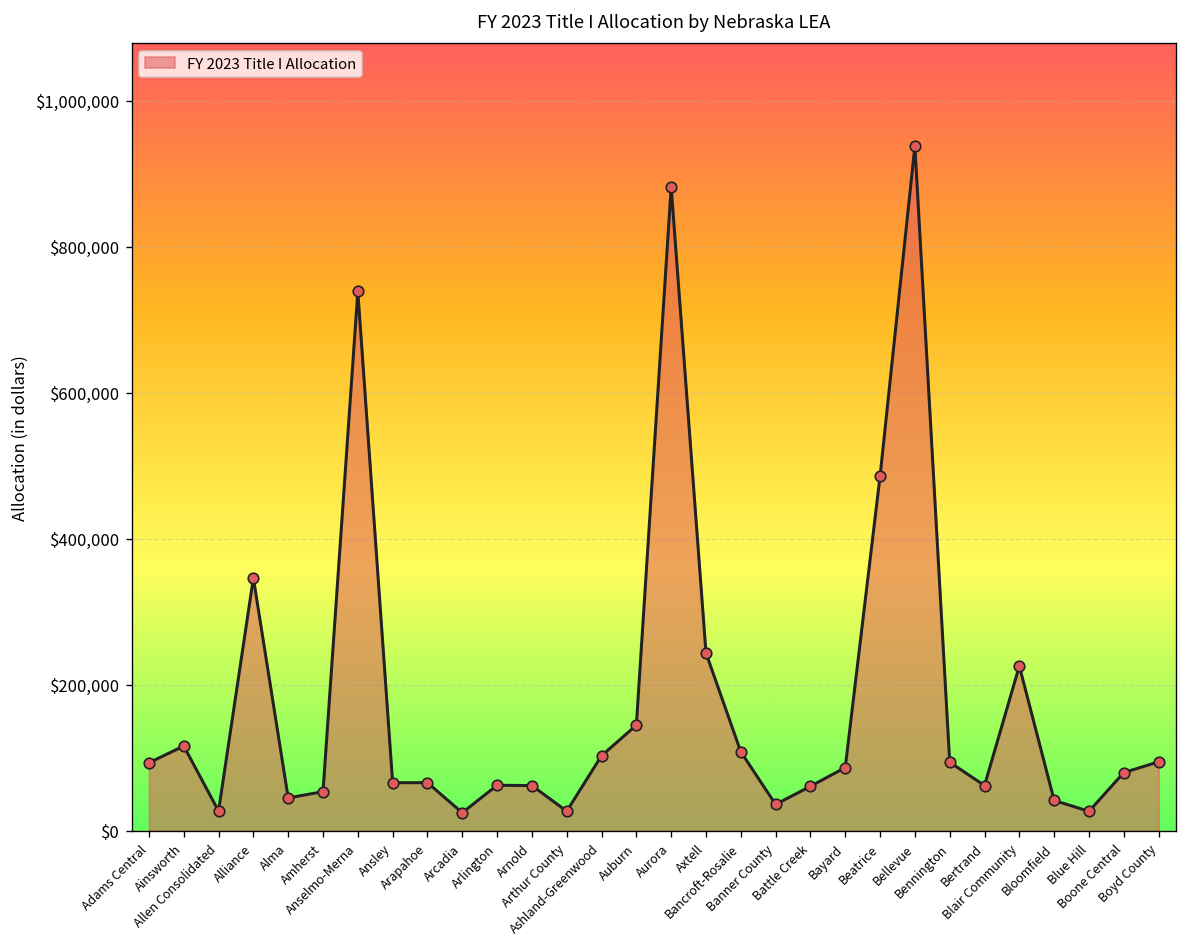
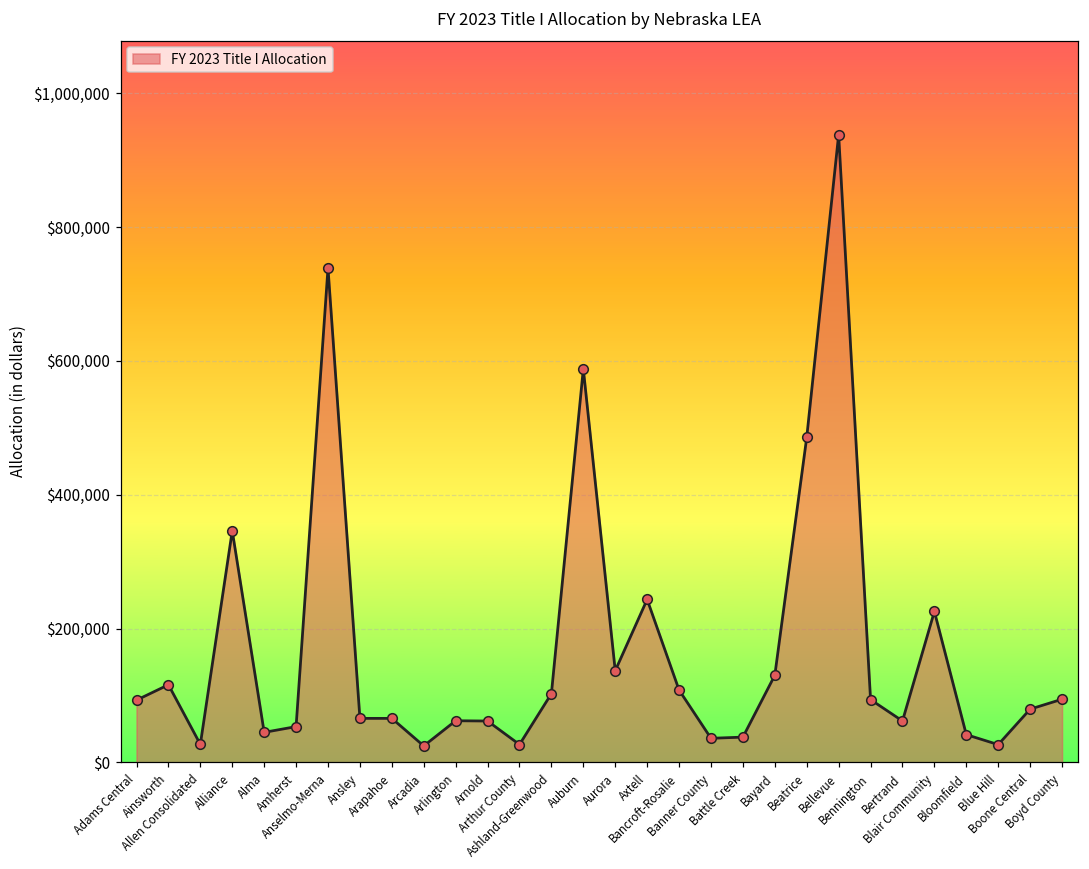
  {
    "Adams Central": "$90,000",
    "Ainsworth": "$120,000",
    "Allen Consolidated": "$30,000",
    "Alliance": "$350,000",
    "Alma": "$40,000",
    "Amherst": "$50,000",
    "Anselmo-Merna": "$740,000",
    "Ansley": "$70,000",
    "Arapahoe": "$70,000",
    "Arcadia": "$20,000",
    "Arlington": "$60,000",
    "Arnold": "$60,000",
    "Arthur County": "$30,000",
    "Ashland-Greenwood": "$100,000",
-   "Auburn": "$140,000",
-   "Aurora": "$880,000",
+   "Auburn": "$590,000",
+   "Aurora": "$140,000",
    "Axtell": "$240,000",
    "Bancroft-Rosalie": "$110,000",
    "Banner County": "$40,000",
-   "Battle Creek": "$60,000",
-   "Bayard": "$90,000",
+   "Battle Creek": "$40,000",
+   "Bayard": "$130,000",
    "Beatrice": "$490,000",
    "Bellevue": "$940,000",
    "Bennington": "$90,000",
    "Bertrand": "$60,000",
    "Blair Community": "$230,000",
    "Bloomfield": "$40,000",
    "Blue Hill": "$30,000",
    "Boone Central": "$80,000",
    "Boyd County": "$90,000"
  }
